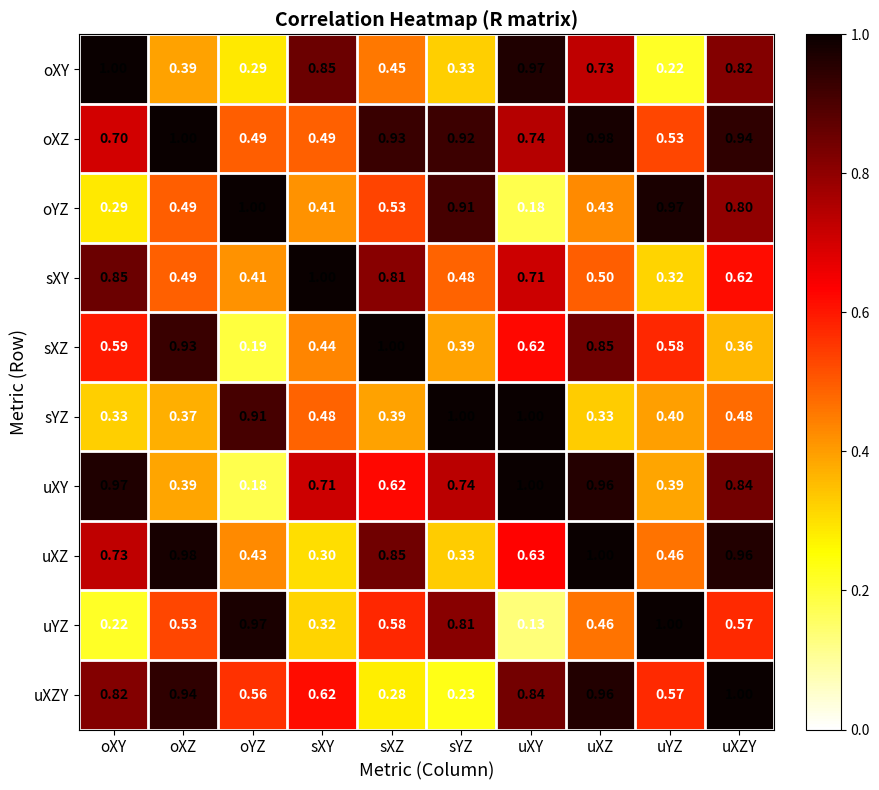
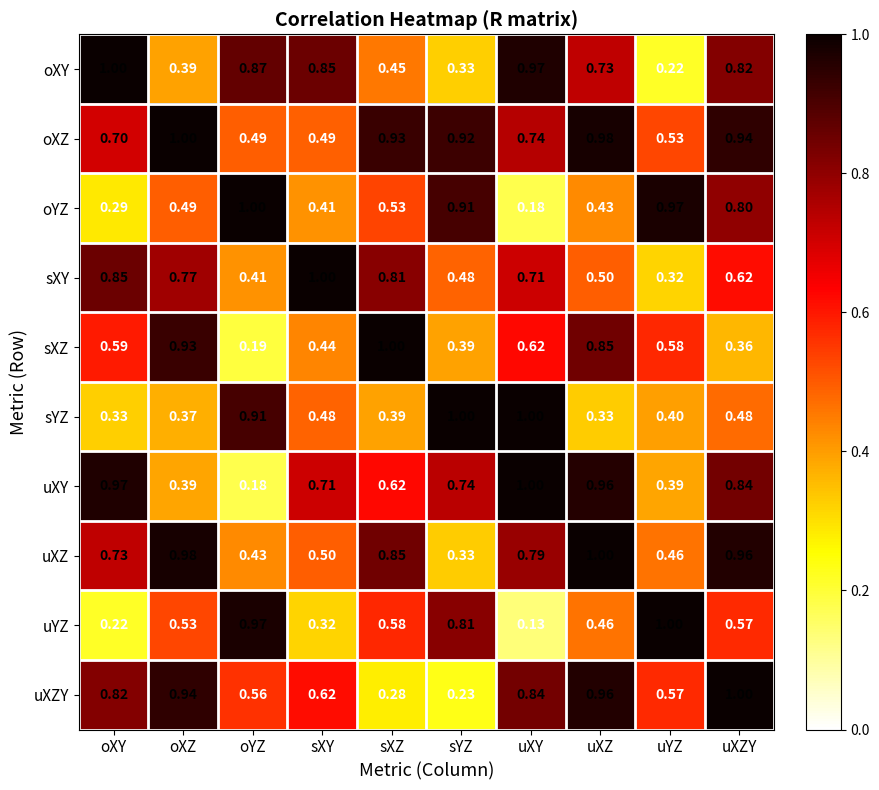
  {
    "oXY": {
      "oXZ": 0.39,
-     "oYZ": 0.29,
+     "oYZ": 0.87,
      "sXY": 0.85,
      "sXZ": 0.45,
      "sYZ": 0.33,
      "uXZ": 0.73,
      "uYZ": 0.22,
      "uXZY": 0.82
    },
    "oXZ": {
      "oXY": 0.70,
      "oYZ": 0.49,
      "sXY": 0.49,
      "sXZ": 0.93,
      "sYZ": 0.92,
      "uXY": 0.74,
      "uYZ": 0.53
    },
    "oYZ": {
      "oXY": 0.29,
      "oXZ": 0.49,
      "sXY": 0.41,
      "sXZ": 0.53,
      "sYZ": 0.91,
      "uXY": 0.18,
      "uXZ": 0.43,
      "uXZY": 0.80
    },
    "sXY": {
      "oXY": 0.85,
-     "oXZ": 0.49,
+     "oXZ": 0.77,
      "oYZ": 0.41,
      "sXZ": 0.81,
      "sYZ": 0.48,
      "uXY": 0.71,
      "uXZ": 0.50,
      "uYZ": 0.32,
      "uXZY": 0.62
    },
    "sXZ": {
      "oXY": 0.59,
      "oXZ": 0.93,
      "oYZ": 0.19,
      "sXY": 0.44,
      "sYZ": 0.39,
      "uXY": 0.62,
      "uXZ": 0.85,
      "uYZ": 0.58,
      "uXZY": 0.36
    },
    "sYZ": {
      "oXY": 0.33,
      "oXZ": 0.37,
      "oYZ": 0.91,
      "sXY": 0.48,
      "sXZ": 0.39,
      "uXZ": 0.33,
      "uYZ": 0.40,
      "uXZY": 0.48
    },
    "uXY": {
      "oXZ": 0.39,
      "oYZ": 0.18,
      "sXY": 0.71,
      "sXZ": 0.62,
      "sYZ": 0.74,
      "uYZ": 0.39,
      "uXZY": 0.84
    },
    "uXZ": {
      "oXY": 0.73,
      "oYZ": 0.43,
-     "sXY": 0.30,
+     "sXY": 0.50,
      "sXZ": 0.85,
      "sYZ": 0.33,
-     "uXY": 0.63,
+     "uXY": 0.79,
      "uYZ": 0.46
    },
    "uYZ": {
      "oXY": 0.22,
      "oXZ": 0.53,
      "sXY": 0.32,
      "sXZ": 0.58,
      "sYZ": 0.81,
      "uXY": 0.13,
      "uXZ": 0.46,
      "uXZY": 0.57
    },
    "uXZY": {
      "oXY": 0.82,
      "oYZ": 0.56,
      "sXY": 0.62,
      "sXZ": 0.28,
      "sYZ": 0.23,
      "uXY": 0.84,
      "uYZ": 0.57
    }
  }
